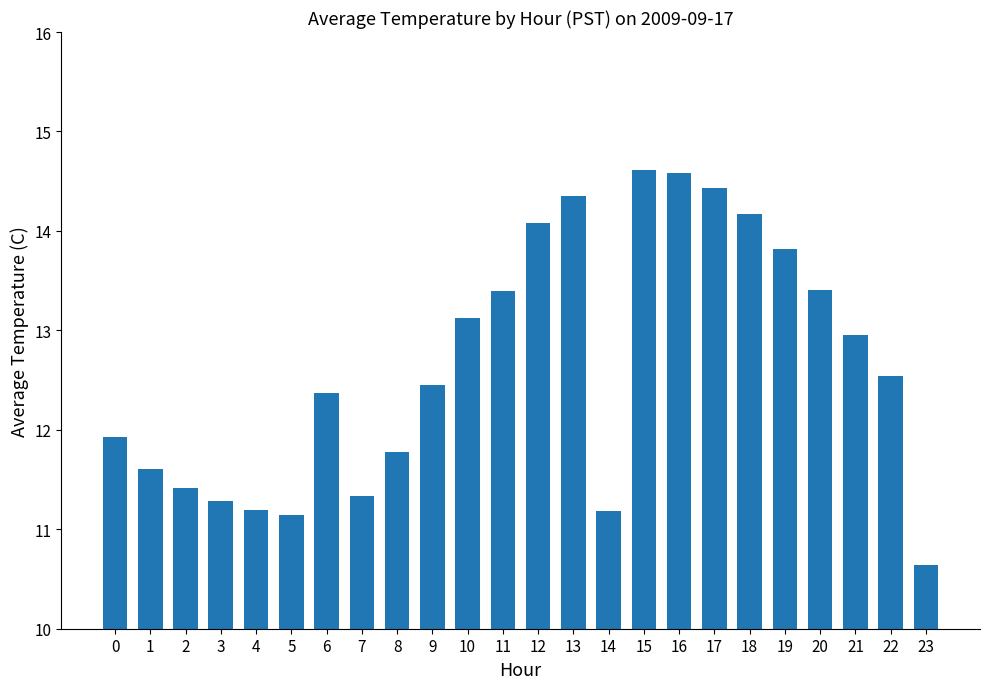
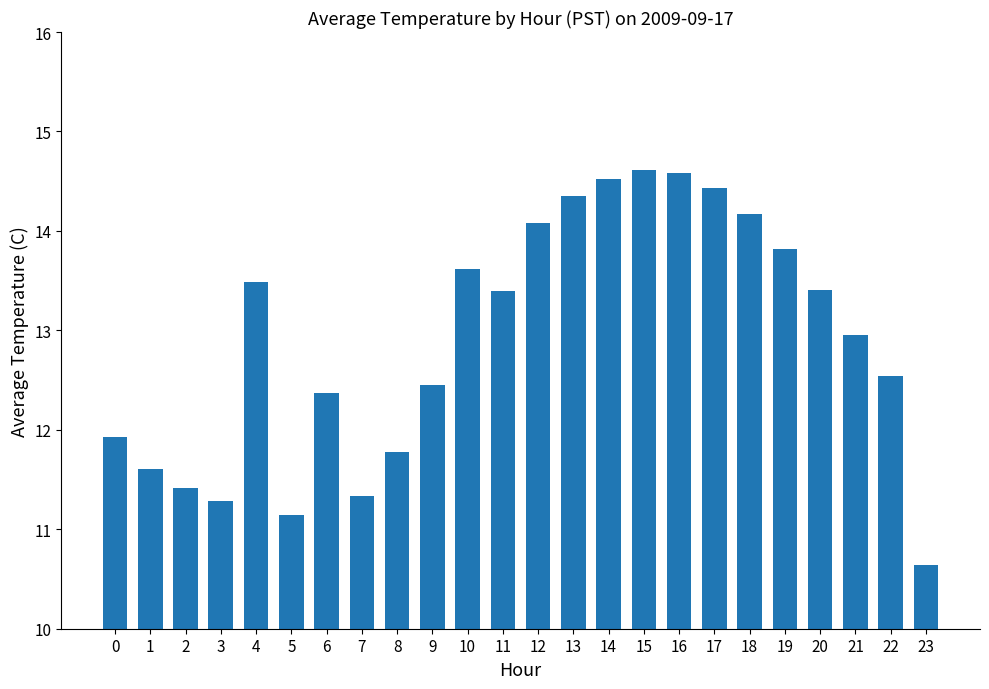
  {
    "0": 11.9,
    "1": 11.6,
    "2": 11.4,
    "3": 11.3,
-   "4": 11.2,
+   "4": 13.5,
    "5": 11.1,
    "6": 12.4,
    "7": 11.3,
    "8": 11.8,
    "9": 12.5,
-   "10": 13.1,
+   "10": 13.6,
    "11": 13.4,
    "12": 14.1,
    "13": 14.4,
-   "14": 11.2,
+   "14": 14.5,
    "15": 14.6,
    "16": 14.6,
    "17": 14.4,
    "18": 14.2,
    "19": 13.8,
    "20": 13.4,
    "21": 13.0,
    "22": 12.5,
    "23": 10.6
  }
